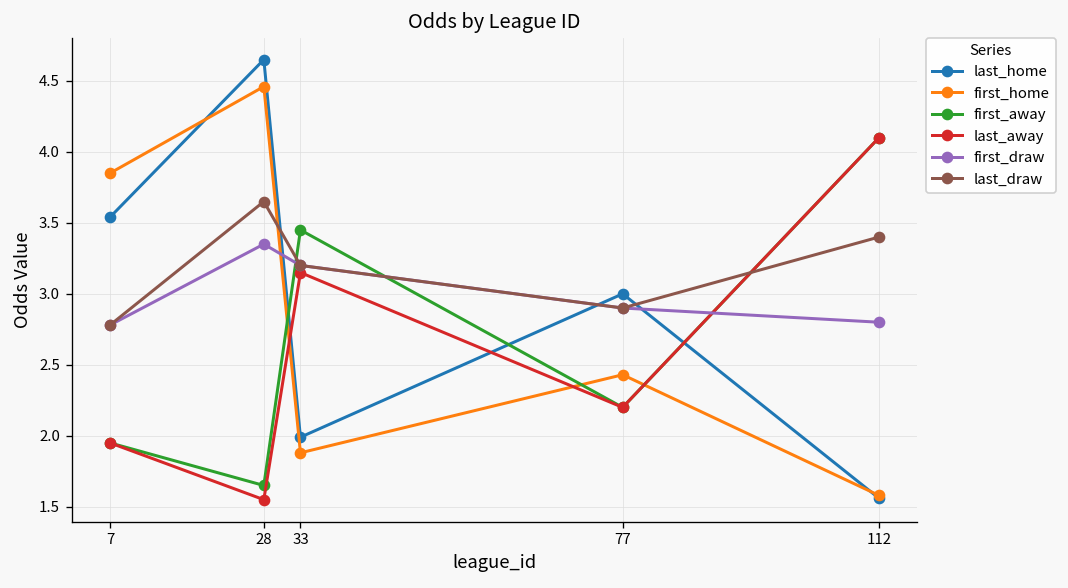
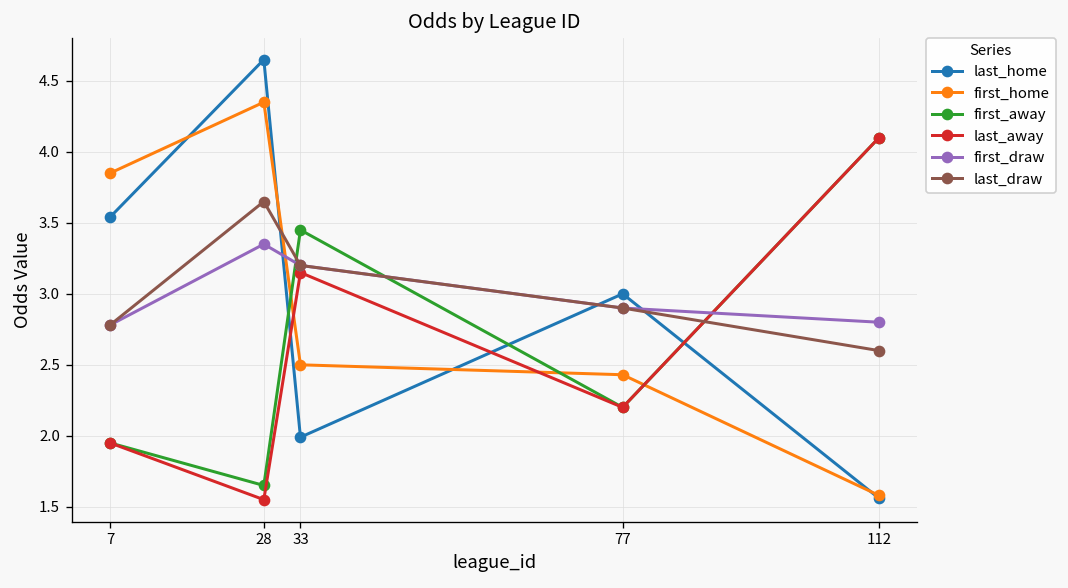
  {
    "last_home": {
      "7": 3.54,
      "28": 4.65,
      "33": 1.99,
      "77": 3.00
    },
    "first_home": {
      "7": 3.85,
-     "28": 4.46,
-     "33": 1.88,
+     "28": 4.35,
+     "33": 2.50,
      "77": 2.43
    },
    "first_away": {
      "28": 1.65,
      "33": 3.45
    },
    "last_away": {
      "28": 1.55,
      "33": 3.15
    },
    "first_draw": {
      "28": 3.35,
      "112": 2.80
    },
    "last_draw": {
      "28": 3.65,
-     "112": 3.4
+     "112": 2.6
    }
  }
